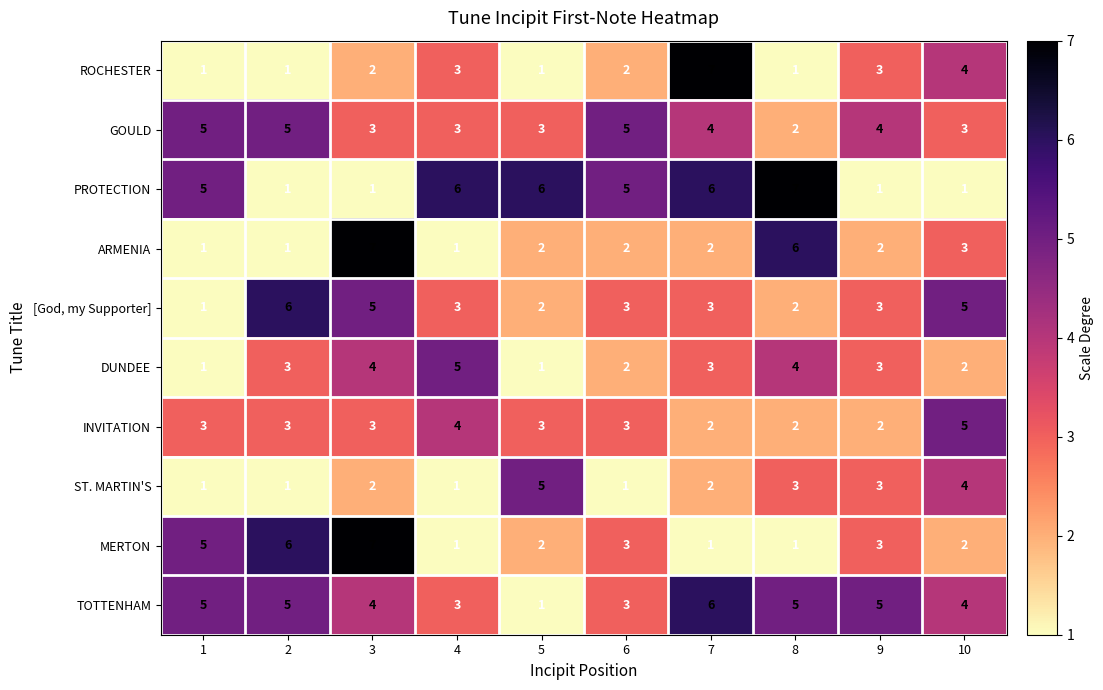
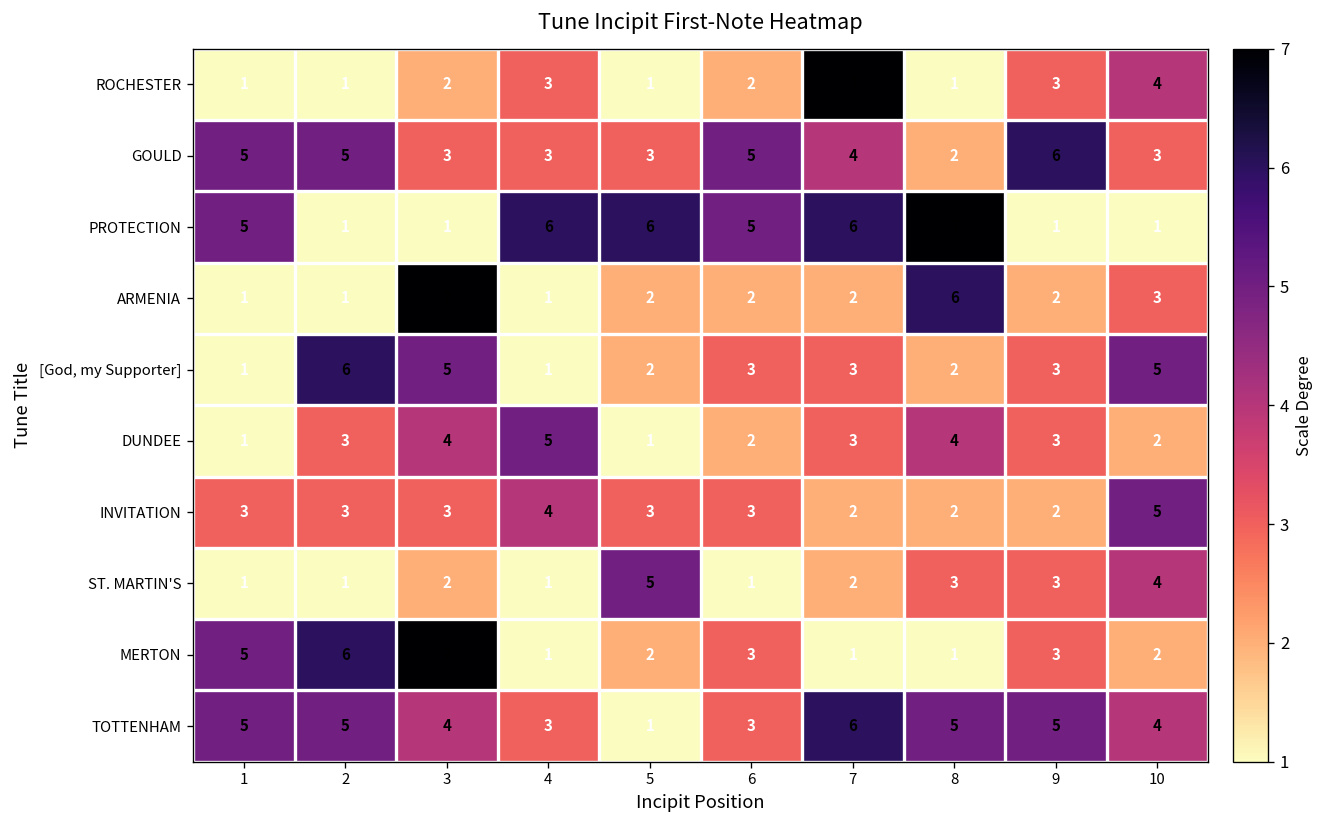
  {
    "ROCHESTER": {
      "1": 1,
      "2": 1,
      "3": 2,
      "4": 3,
      "5": 1,
      "6": 2,
      "8": 1,
      "9": 3,
      "10": 4
    },
    "GOULD": {
      "1": 5,
      "2": 5,
      "3": 3,
      "4": 3,
      "5": 3,
      "6": 5,
      "7": 4,
      "8": 2,
-     "9": 4,
+     "9": 6,
      "10": 3
    },
    "PROTECTION": {
      "1": 5,
      "2": 1,
      "3": 1,
      "4": 6,
      "5": 6,
      "6": 5,
      "7": 6,
      "9": 1,
      "10": 1
    },
    "ARMENIA": {
      "1": 1,
      "2": 1,
      "4": 1,
      "5": 2,
      "6": 2,
      "7": 2,
      "8": 6,
      "9": 2,
      "10": 3
    },
    "[God, my Supporter]": {
      "1": 1,
      "2": 6,
      "3": 5,
-     "4": 3,
+     "4": 1,
      "5": 2,
      "6": 3,
      "7": 3,
      "8": 2,
      "9": 3,
      "10": 5
    },
    "DUNDEE": {
      "1": 1,
      "2": 3,
      "3": 4,
      "4": 5,
      "5": 1,
      "6": 2,
      "7": 3,
      "8": 4,
      "9": 3,
      "10": 2
    },
    "INVITATION": {
      "1": 3,
      "2": 3,
      "3": 3,
      "4": 4,
      "5": 3,
      "6": 3,
      "7": 2,
      "8": 2,
      "9": 2,
      "10": 5
    },
    "ST. MARTIN'S": {
      "1": 1,
      "2": 1,
      "3": 2,
      "4": 1,
      "5": 5,
      "6": 1,
      "7": 2,
      "8": 3,
      "9": 3,
      "10": 4
    },
    "MERTON": {
      "1": 5,
      "2": 6,
      "4": 1,
      "5": 2,
      "6": 3,
      "7": 1,
      "8": 1,
      "9": 3,
      "10": 2
    },
    "TOTTENHAM": {
      "1": 5,
      "2": 5,
      "3": 4,
      "4": 3,
      "5": 1,
      "6": 3,
      "7": 6,
      "8": 5,
      "9": 5,
      "10": 4
    }
  }
